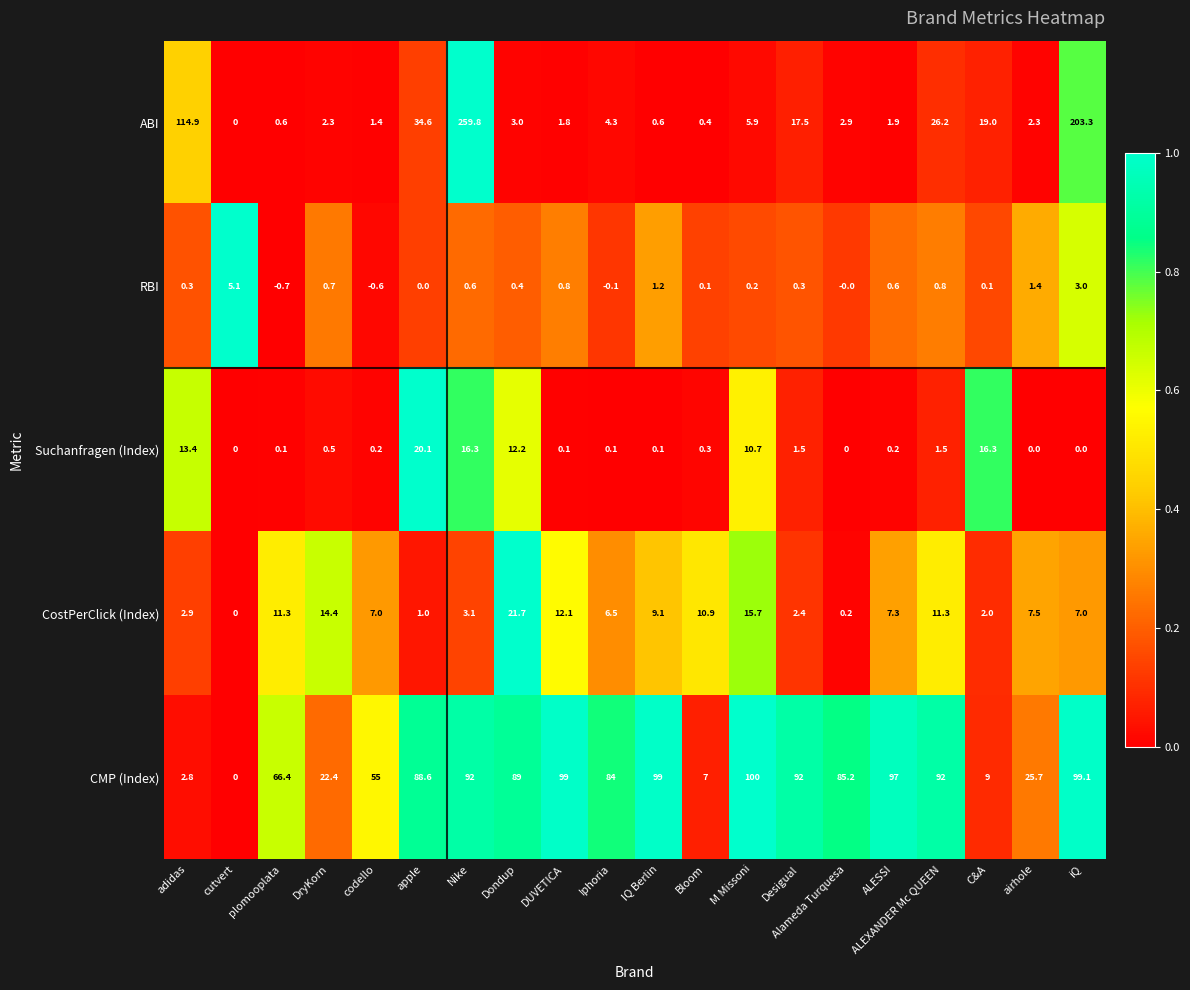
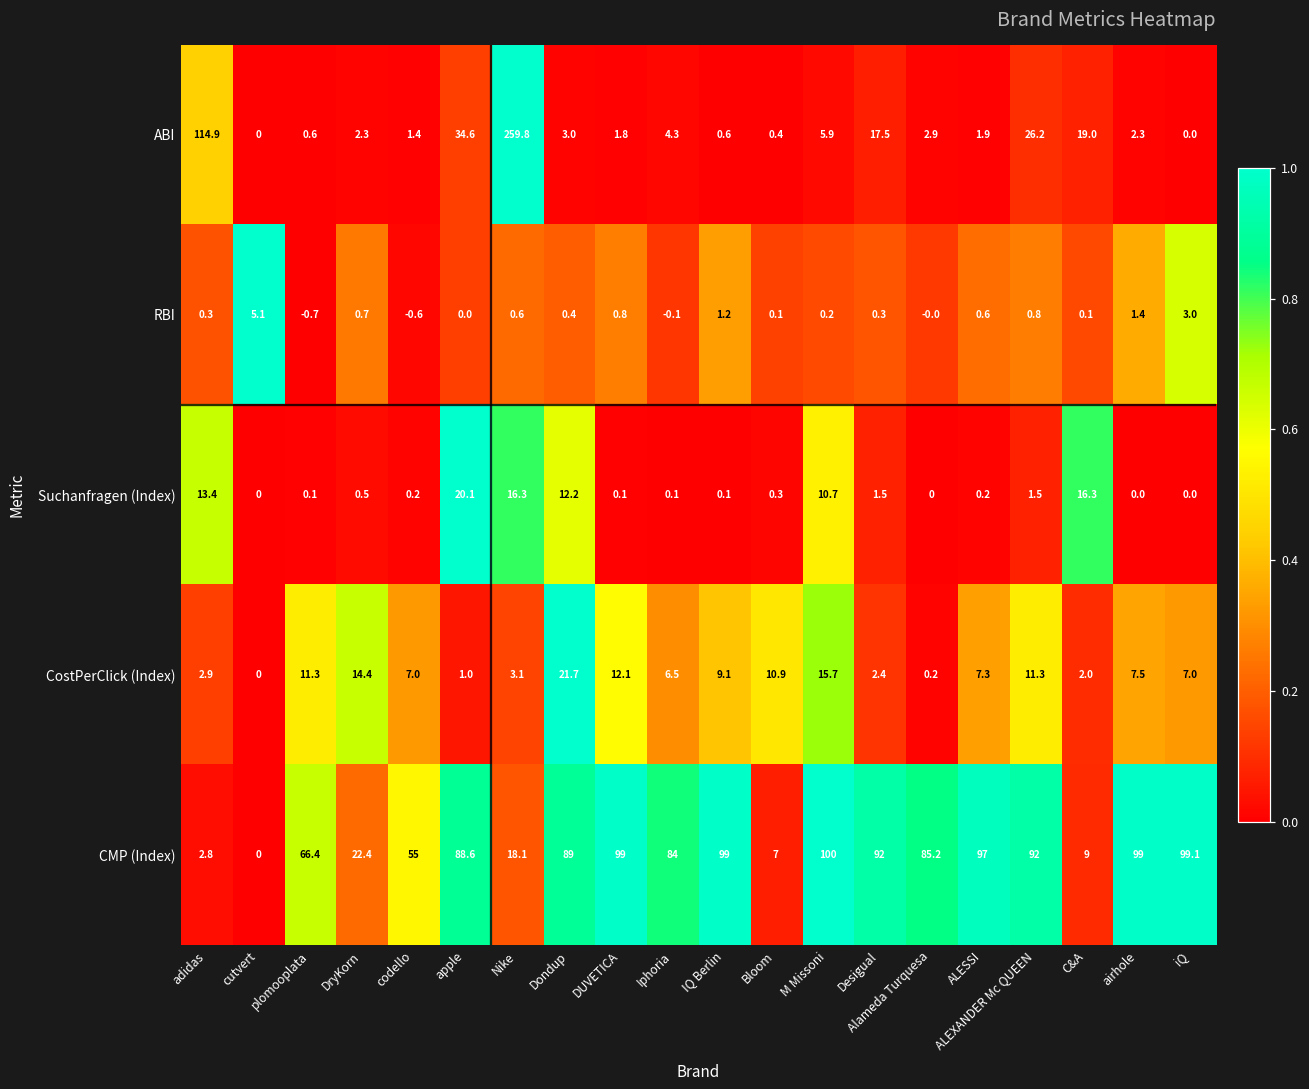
  {
    "ABI": {
      "adidas": 114.9,
      "cutvert": 0,
      "plomooplata": 0.6,
      "DryKorn": 2.3,
      "codello": 1.4,
      "apple": 34.6,
      "Nike": 259.8,
      "Dondup": 3.0,
      "DUVETICA": 1.8,
      "Iphoria": 4.3,
      "IQ Berlin": 0.6,
      "Bloom": 0.4,
      "M Missoni": 5.9,
      "Desigual": 17.5,
      "Alameda Turquesa": 2.9,
      "ALESSI": 1.9,
      "ALEXANDER Mc QUEEN": 26.2,
      "C&A": 19.0,
      "airhole": 2.3,
-     "iQ": 203.3
+     "iQ": 0.0
    },
    "RBI": {
      "adidas": 0.3,
      "cutvert": 5.1,
      "plomooplata": -0.7,
      "DryKorn": 0.7,
      "codello": -0.6,
      "apple": 0.0,
      "Nike": 0.6,
      "Dondup": 0.4,
      "DUVETICA": 0.8,
      "Iphoria": -0.1,
      "IQ Berlin": 1.2,
      "Bloom": 0.1,
      "M Missoni": 0.2,
      "Desigual": 0.3,
      "Alameda Turquesa": -0.0,
      "ALESSI": 0.6,
      "ALEXANDER Mc QUEEN": 0.8,
      "C&A": 0.1,
      "airhole": 1.4,
      "iQ": 3.0
    },
    "Suchanfragen (Index)": {
      "adidas": 13.4,
      "cutvert": 0,
      "plomooplata": 0.1,
      "DryKorn": 0.5,
      "codello": 0.2,
      "apple": 20.1,
      "Nike": 16.3,
      "Dondup": 12.2,
      "DUVETICA": 0.1,
      "Iphoria": 0.1,
      "IQ Berlin": 0.1,
      "Bloom": 0.3,
      "M Missoni": 10.7,
      "Desigual": 1.5,
      "Alameda Turquesa": 0,
      "ALESSI": 0.2,
      "ALEXANDER Mc QUEEN": 1.5,
      "C&A": 16.3,
      "airhole": 0.0,
      "iQ": 0.0
    },
    "CostPerClick (Index)": {
      "adidas": 2.9,
      "cutvert": 0,
      "plomooplata": 11.3,
      "DryKorn": 14.4,
      "codello": 7.0,
      "apple": 1.0,
      "Nike": 3.1,
      "Dondup": 21.7,
      "DUVETICA": 12.1,
      "Iphoria": 6.5,
      "IQ Berlin": 9.1,
      "Bloom": 10.9,
      "M Missoni": 15.7,
      "Desigual": 2.4,
      "Alameda Turquesa": 0.2,
      "ALESSI": 7.3,
      "ALEXANDER Mc QUEEN": 11.3,
      "C&A": 2.0,
      "airhole": 7.5,
      "iQ": 7.0
    },
    "CMP (Index)": {
      "adidas": 2.8,
      "cutvert": 0,
      "plomooplata": 66.4,
      "DryKorn": 22.4,
      "codello": 55,
      "apple": 88.6,
-     "Nike": 92,
+     "Nike": 18.1,
      "Dondup": 89,
      "DUVETICA": 99,
      "Iphoria": 84,
      "IQ Berlin": 99,
      "Bloom": 7,
      "M Missoni": 100,
      "Desigual": 92,
      "Alameda Turquesa": 85.2,
      "ALESSI": 97,
      "ALEXANDER Mc QUEEN": 92,
      "C&A": 9,
-     "airhole": 25.7,
+     "airhole": 99,
      "iQ": 99.1
    }
  }
